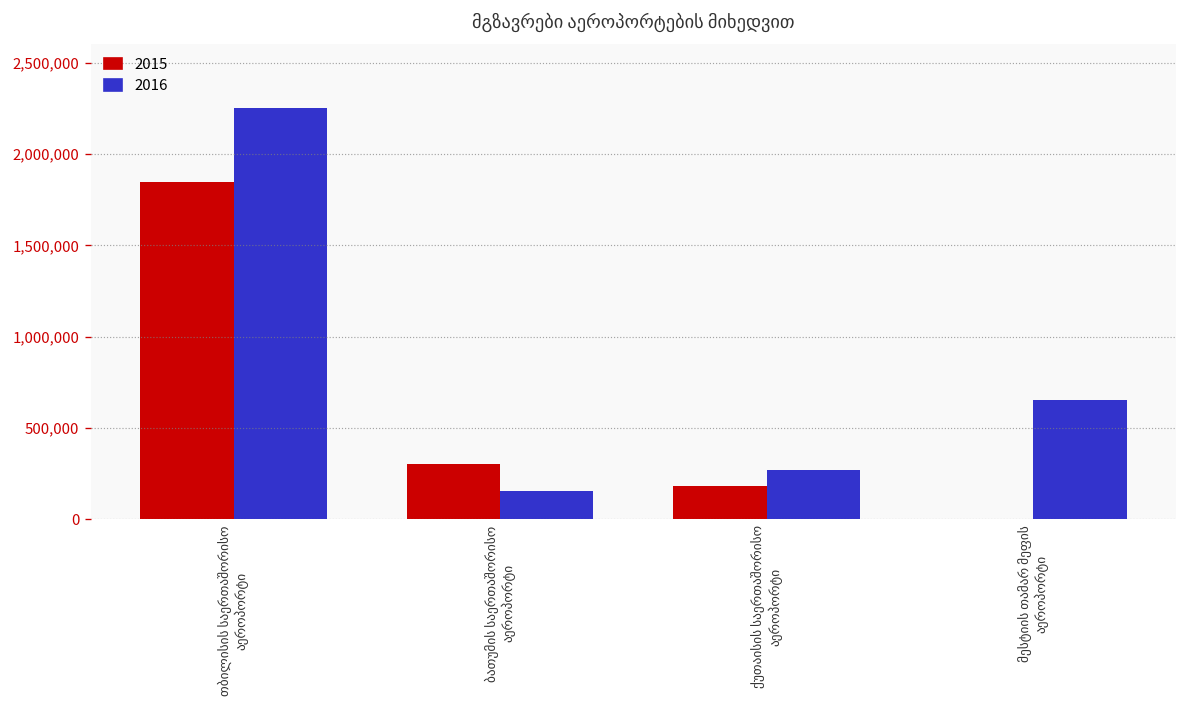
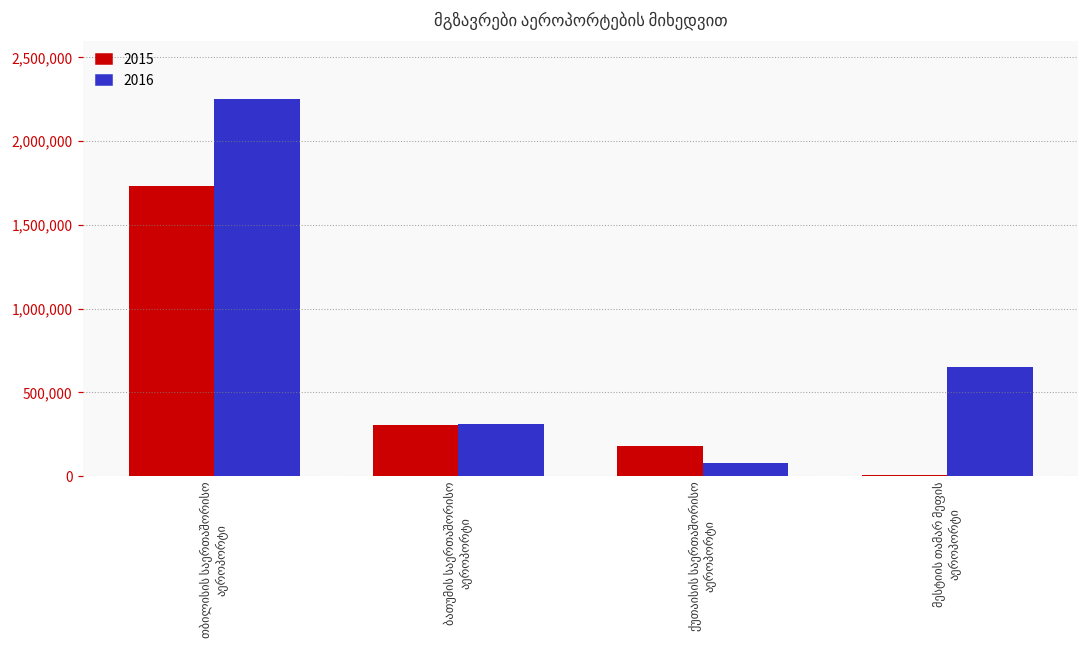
  {
    "2015": {
-     "თბილისის საერთაშორისო აეროპორტი": "1,850,000",
+     "თბილისის საერთაშორისო აეროპორტი": "1,730,000",
      "ბათუმის საერთაშორისო აეროპორტი": "300,000",
      "ქუთაისის საერთაშორისო აეროპორტი": "180,000"
    },
    "2016": {
      "თბილისის საერთაშორისო აეროპორტი": "2,250,000",
-     "ბათუმის საერთაშორისო აეროპორტი": "160,000",
-     "ქუთაისის საერთაშორისო აეროპორტი": "270,000",
+     "ბათუმის საერთაშორისო აეროპორტი": "310,000",
+     "ქუთაისის საერთაშორისო აეროპორტი": "80,000",
      "მესტიის თამარ მეფის აეროპორტი": "650,000"
    }
  }
